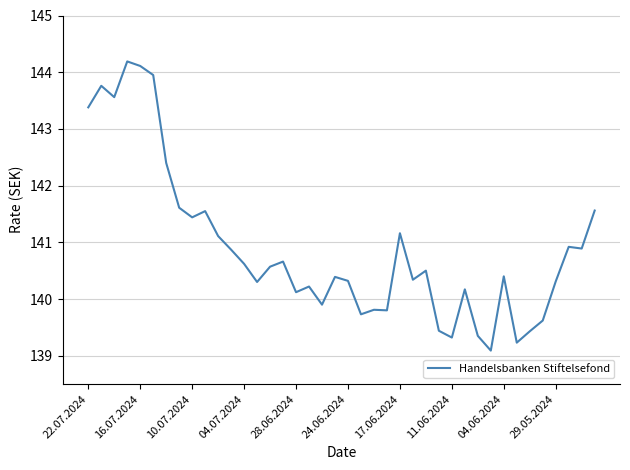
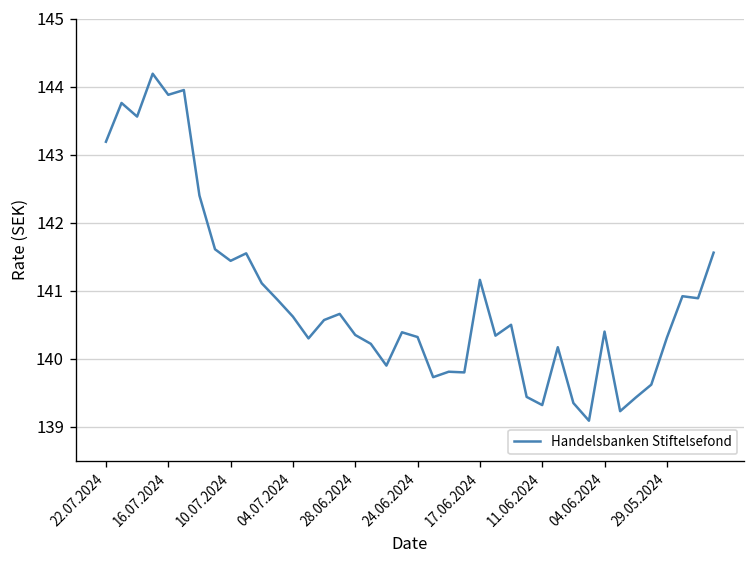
  {
-   "22.07.2024": 143.4,
-   "16.07.2024": 144.1,
+   "22.07.2024": 143.2,
+   "16.07.2024": 143.9,
    "10.07.2024": 141.4,
    "04.07.2024": 140.6,
-   "28.06.2024": 140.1,
+   "28.06.2024": 140.4,
    "24.06.2024": 140.3,
    "17.06.2024": 141.2,
    "11.06.2024": 139.3,
    "04.06.2024": 140.4,
    "29.05.2024": 140.3
  }
